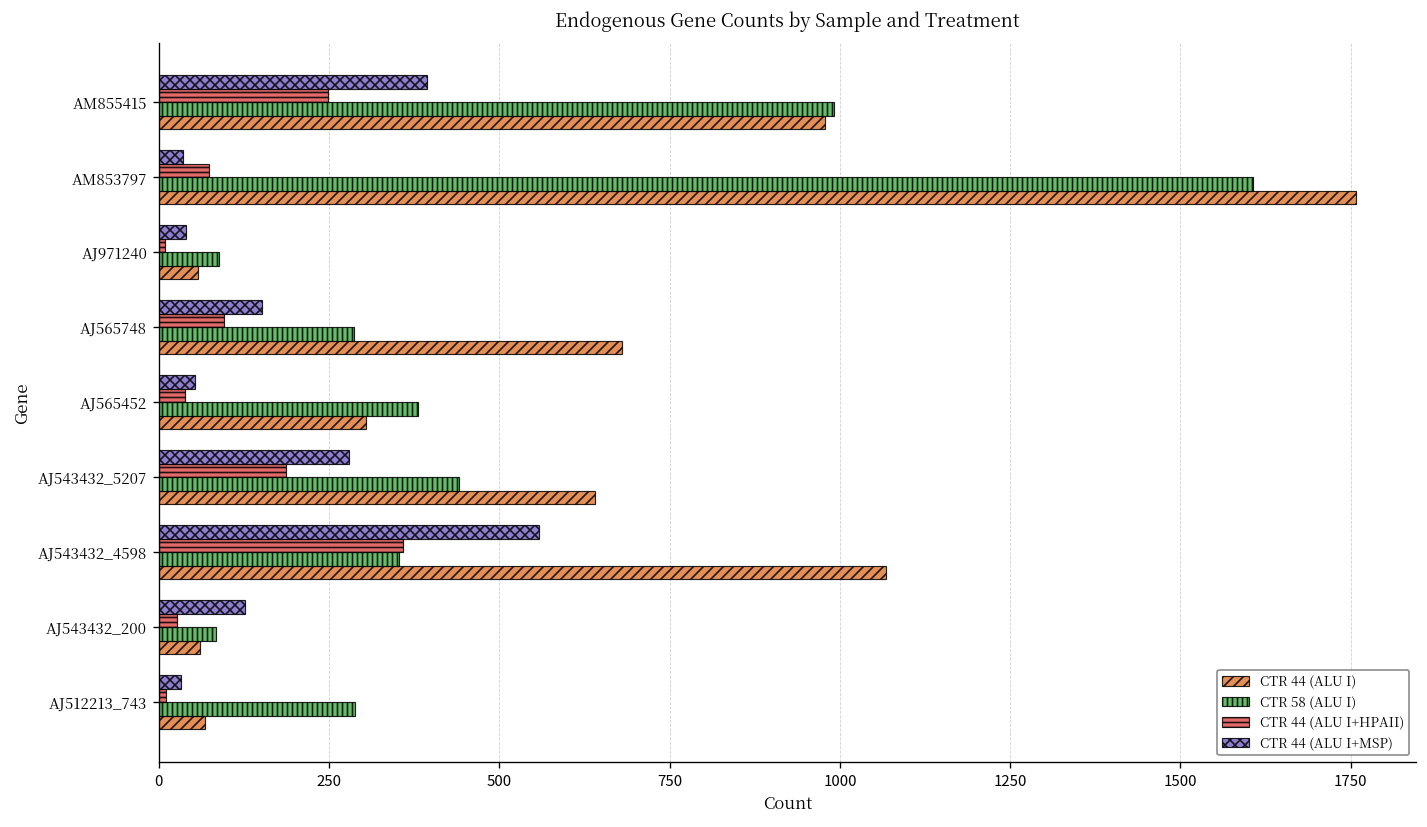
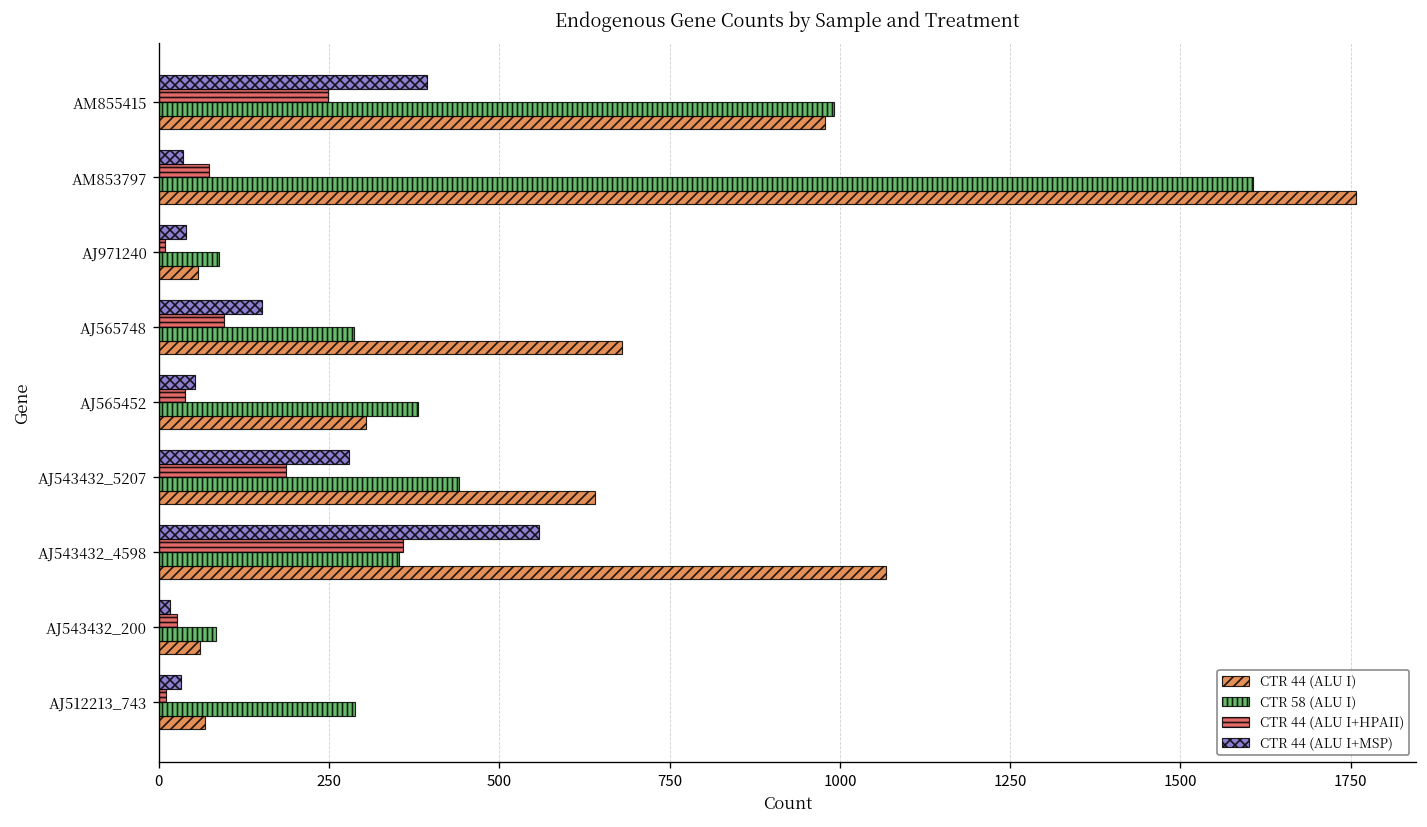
  {
    "CTR 58 (ALU I)": {
      "AM855415": 990,
      "AM853797": 1610,
      "AJ971240": 90,
      "AJ565748": 290,
      "AJ565452": 380,
      "AJ543432_5207": 440,
      "AJ543432_4598": 350,
      "AJ543432_200": 80,
      "AJ512213_743": 290
    },
    "CTR 44 (ALU I+MSP)": {
      "AM855415": 390,
      "AM853797": 40,
      "AJ971240": 40,
      "AJ565748": 150,
      "AJ565452": 50,
      "AJ543432_5207": 280,
      "AJ543432_4598": 560,
-     "AJ543432_200": 130,
+     "AJ543432_200": 20,
      "AJ512213_743": 30
    }
  }
